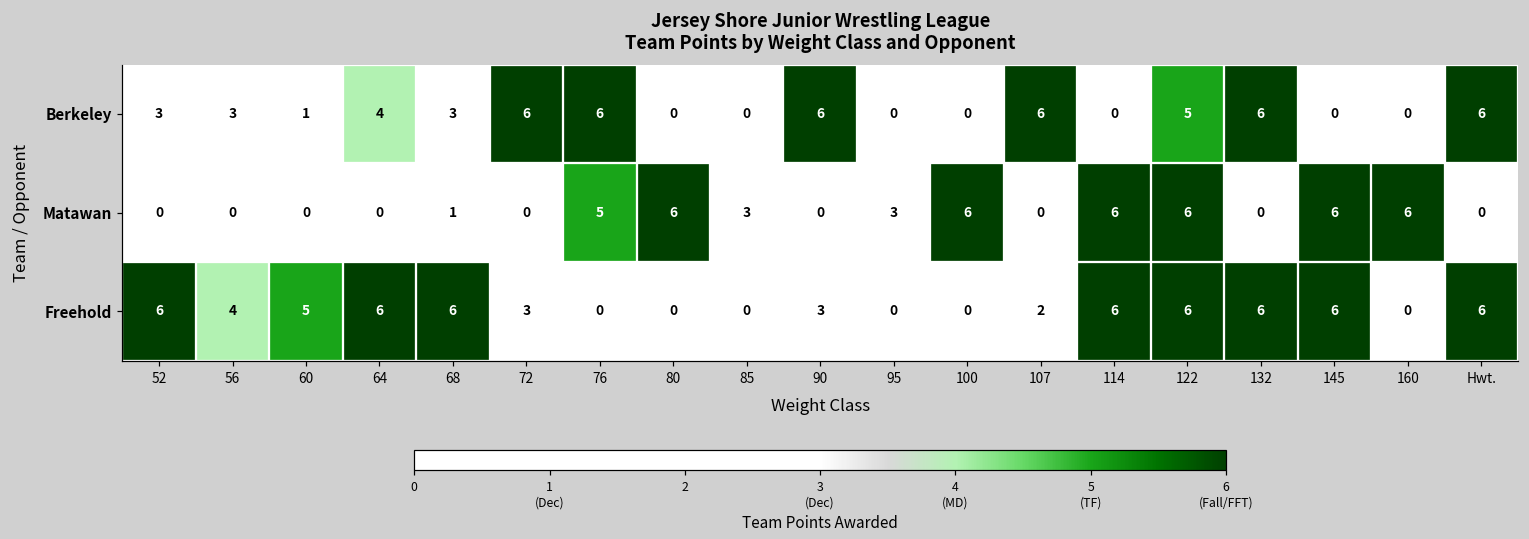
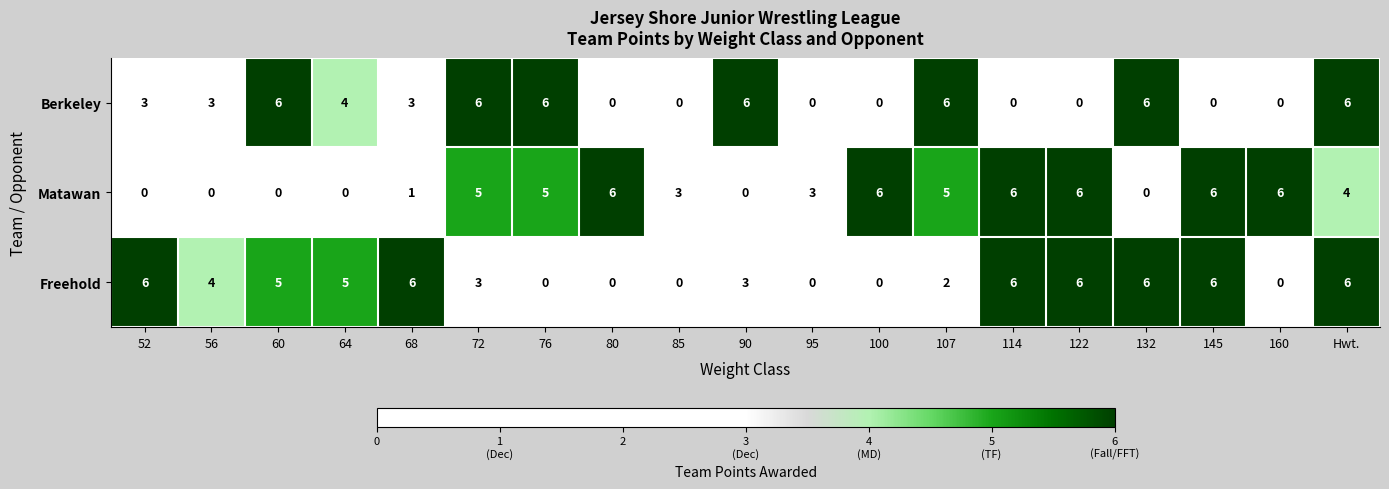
  {
    "Berkeley": {
      "52": 3,
      "56": 3,
-     "60": 1,
+     "60": 6,
      "64": 4,
      "68": 3,
      "72": 6,
      "76": 6,
      "80": 0,
      "85": 0,
      "90": 6,
      "95": 0,
      "100": 0,
      "107": 6,
      "114": 0,
-     "122": 5,
+     "122": 0,
      "132": 6,
      "145": 0,
      "160": 0,
      "Hwt.": 6
    },
    "Matawan": {
      "52": 0,
      "56": 0,
      "60": 0,
      "64": 0,
      "68": 1,
-     "72": 0,
+     "72": 5,
      "76": 5,
      "80": 6,
      "85": 3,
      "90": 0,
      "95": 3,
      "100": 6,
-     "107": 0,
+     "107": 5,
      "114": 6,
      "122": 6,
      "132": 0,
      "145": 6,
      "160": 6,
-     "Hwt.": 0
+     "Hwt.": 4
    },
    "Freehold": {
      "52": 6,
      "56": 4,
      "60": 5,
-     "64": 6,
+     "64": 5,
      "68": 6,
      "72": 3,
      "76": 0,
      "80": 0,
      "85": 0,
      "90": 3,
      "95": 0,
      "100": 0,
      "107": 2,
      "114": 6,
      "122": 6,
      "132": 6,
      "145": 6,
      "160": 0,
      "Hwt.": 6
    }
  }
